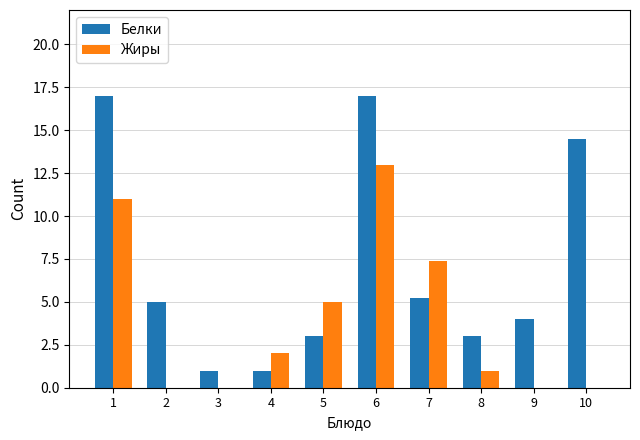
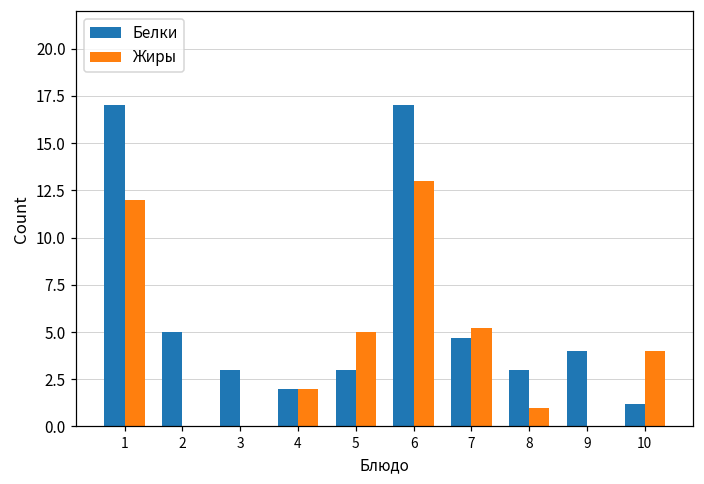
  {
    "Белки": {
      "1": 17.0,
      "2": 5.0,
-     "3": 1,
-     "4": 1,
+     "3": 3,
+     "4": 2,
      "5": 3.0,
      "6": 17.0,
-     "7": 5.2,
+     "7": 4.7,
      "8": 3.0,
      "9": 4.0,
-     "10": 14.5
+     "10": 1.2
    },
    "Жиры": {
-     "1": 11,
+     "1": 12,
      "2": 0.0,
      "3": 0.0,
      "4": 2.0,
      "5": 5.0,
      "6": 13.0,
-     "7": 7.4,
+     "7": 5.2,
      "8": 1.0,
      "9": 0.0,
-     "10": 0
+     "10": 4
    }
  }
